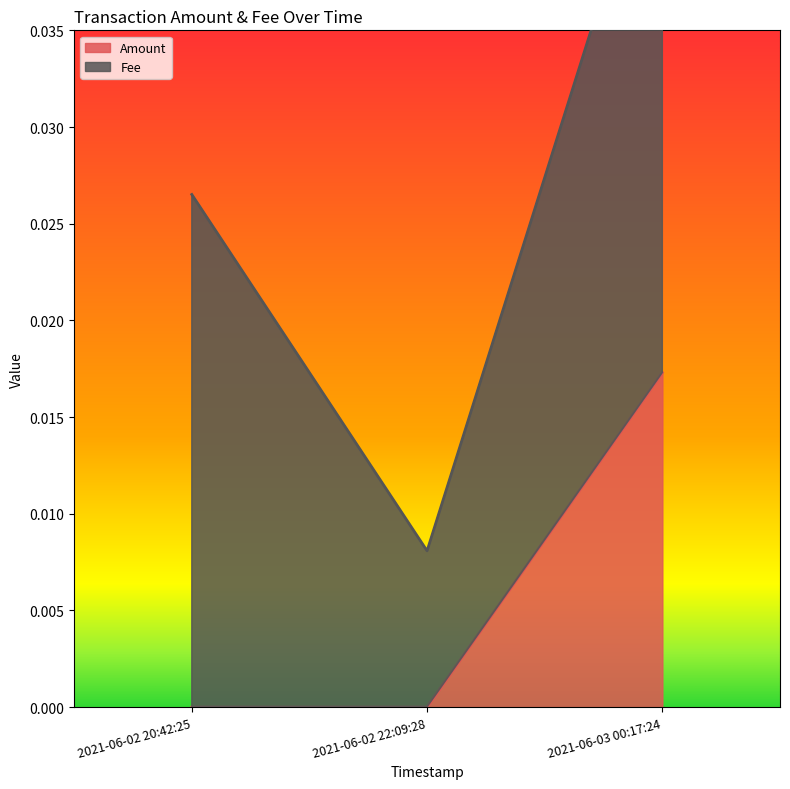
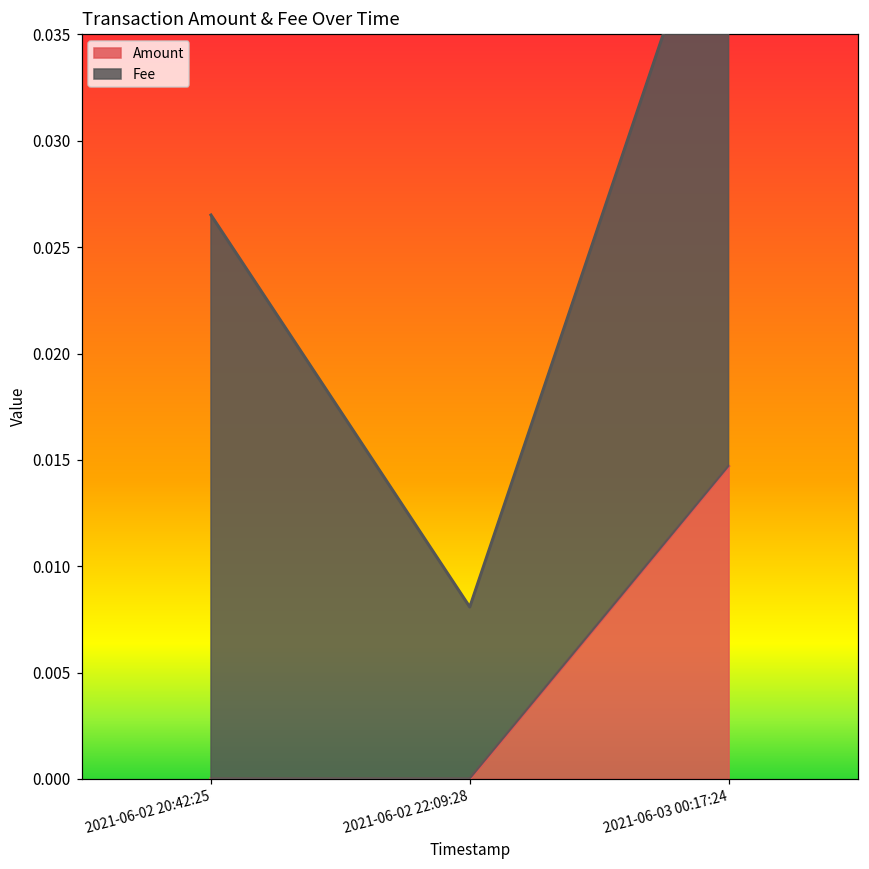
  {
    "Amount": {
      "2021-06-02 20:42:25": 0.0000,
      "2021-06-02 22:09:28": 0.0000,
-     "2021-06-03 00:17:24": 0.0173
+     "2021-06-03 00:17:24": 0.0147
    },
    "Fee": {
      "2021-06-02 20:42:25": 0.0265,
      "2021-06-02 22:09:28": 0.0081
    }
  }
